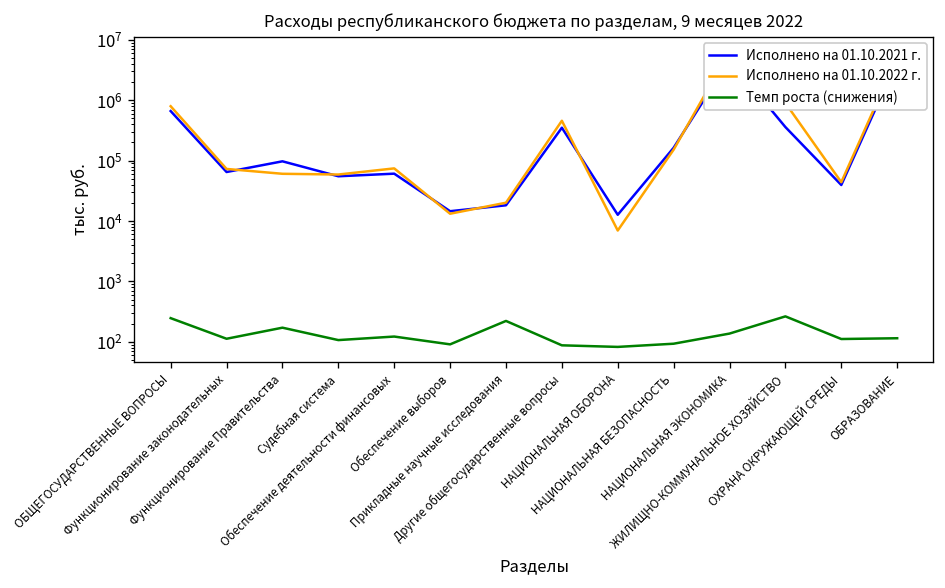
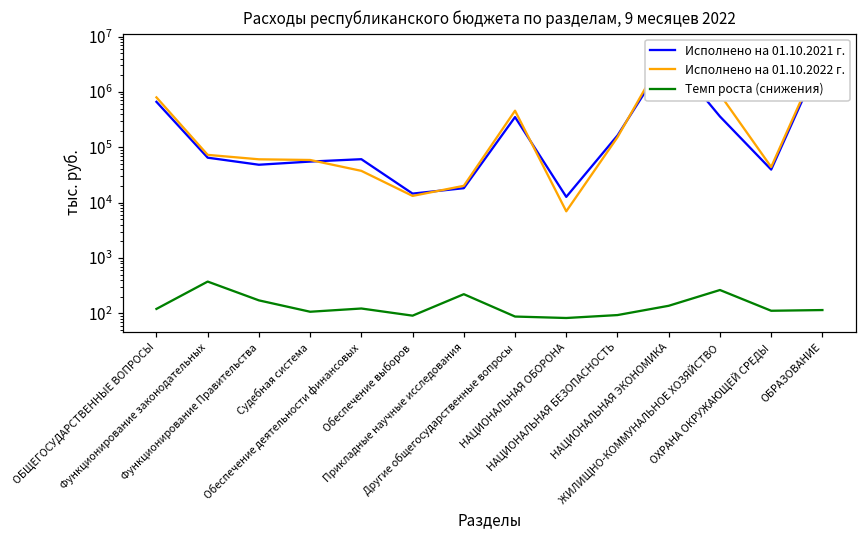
  {
    "Исполнено на 01.10.2021 г.": {
      "ОБЩЕГОСУДАРСТВЕННЫЕ ВОПРОСЫ": 700000,
-     "Функционирование Правительства": 100000,
+     "Функционирование Правительства": 50000,
      "Обеспечение деятельности финансовых": 60000,
      "Другие общегосударственные вопросы": 400000,
      "НАЦИОНАЛЬНАЯ ОБОРОНА": 13000,
      "ЖИЛИЩНО-КОММУНАЛЬНОЕ ХОЗЯЙСТВО": 400000
    },
    "Исполнено на 01.10.2022 г.": {
      "ОБЩЕГОСУДАРСТВЕННЫЕ ВОПРОСЫ": 800000,
      "Функционирование Правительства": 60000,
-     "Обеспечение деятельности финансовых": 70000,
+     "Обеспечение деятельности финансовых": 40000,
      "Другие общегосударственные вопросы": 500000,
      "НАЦИОНАЛЬНАЯ ОБОРОНА": 7000
    },
    "Темп роста (снижения)": {
-     "ОБЩЕГОСУДАРСТВЕННЫЕ ВОПРОСЫ": 200,
-     "Функционирование законодательных": 110,
+     "ОБЩЕГОСУДАРСТВЕННЫЕ ВОПРОСЫ": 120,
+     "Функционирование законодательных": 400,
      "Функционирование Правительства": 170,
      "Судебная система": 110,
      "Обеспечение деятельности финансовых": 120,
      "Обеспечение выборов": 90,
      "Прикладные научные исследования": 200,
      "Другие общегосударственные вопросы": 90,
      "НАЦИОНАЛЬНАЯ ОБОРОНА": 80,
      "НАЦИОНАЛЬНАЯ БЕЗОПАСНОСТЬ": 90,
      "НАЦИОНАЛЬНАЯ ЭКОНОМИКА": 140,
      "ЖИЛИЩНО-КОММУНАЛЬНОЕ ХОЗЯЙСТВО": 300,
      "ОХРАНА ОКРУЖАЮЩЕЙ СРЕДЫ": 110,
      "ОБРАЗОВАНИЕ": 110
    }
  }
